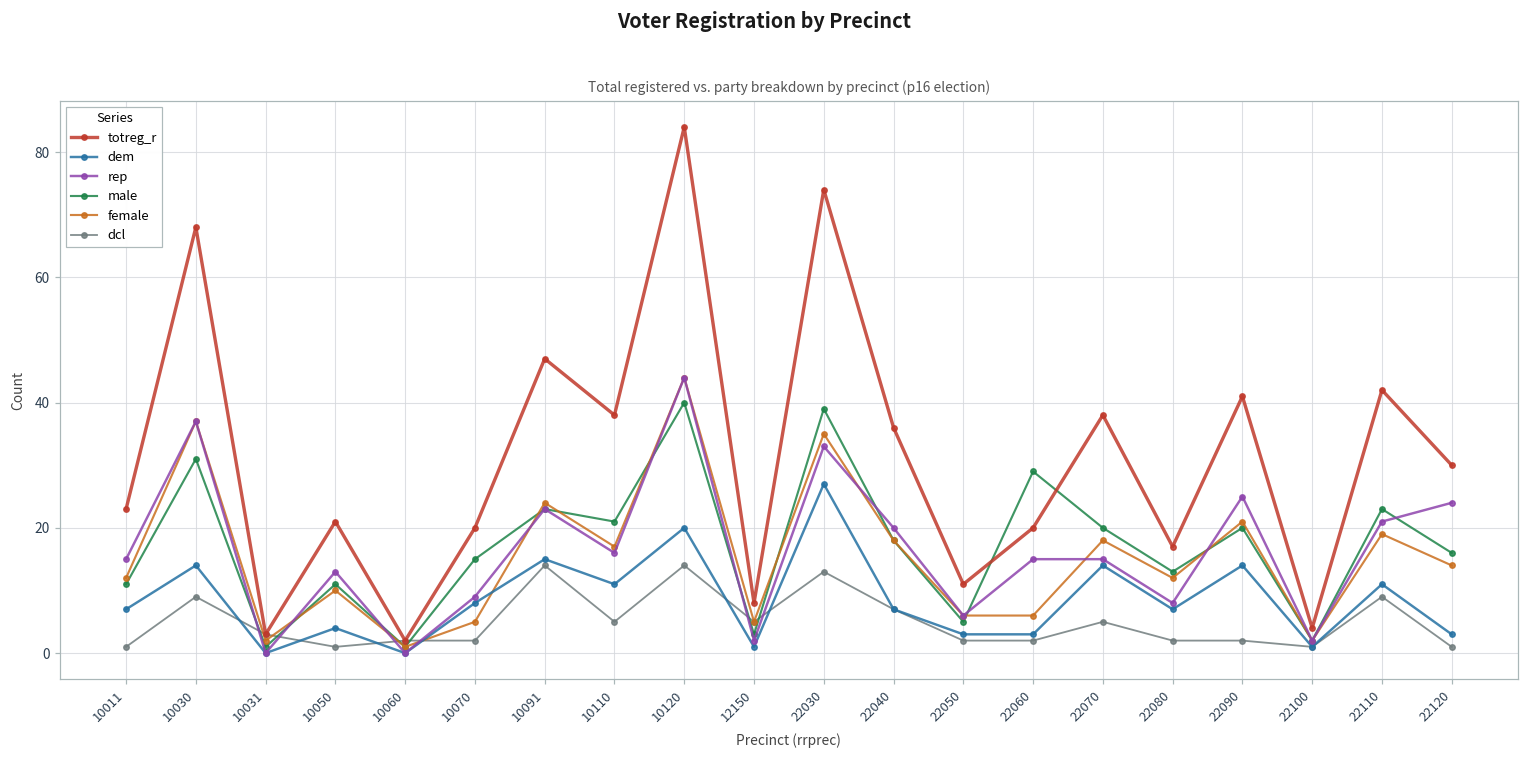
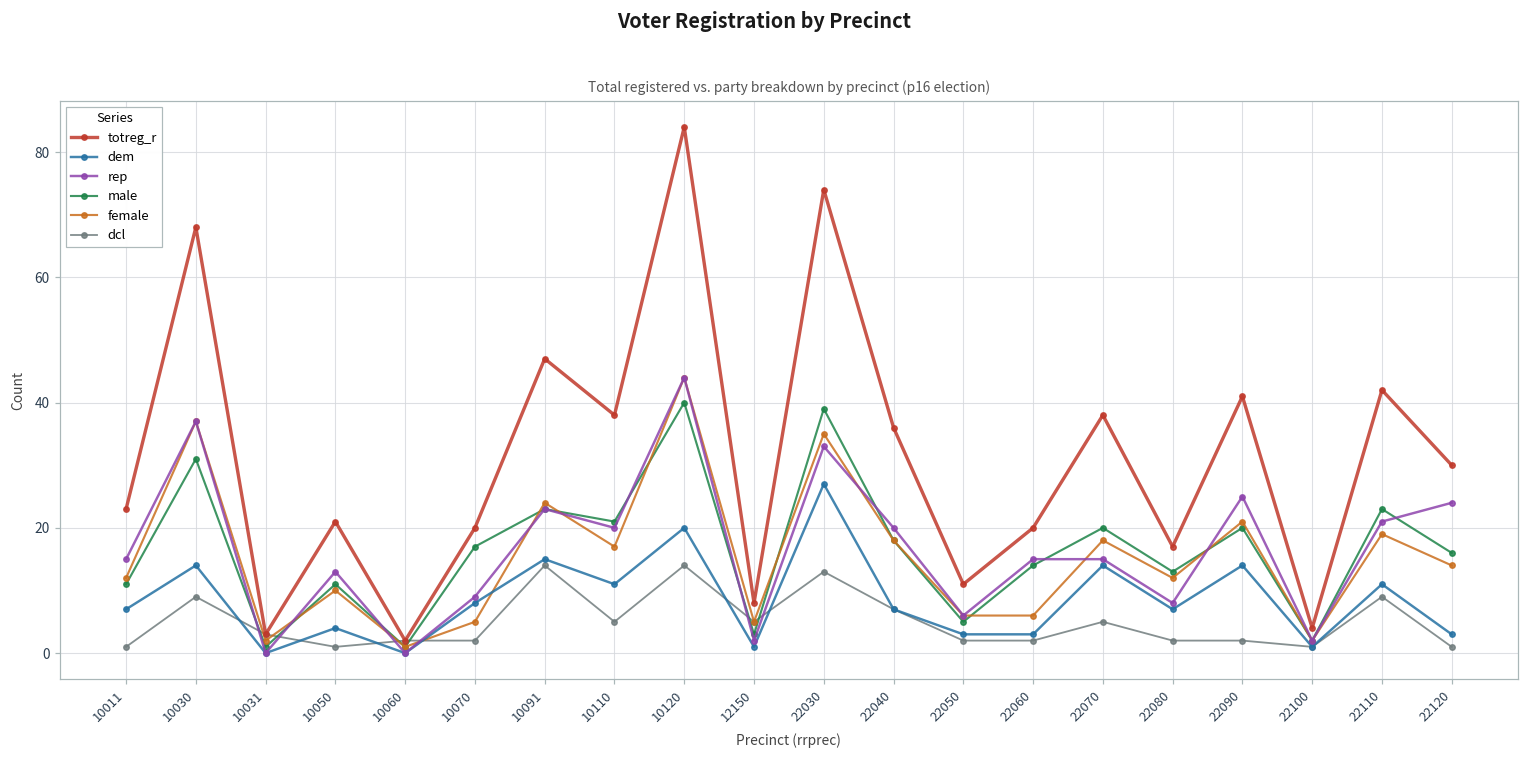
  {
    "dem": {
      "10011": 7,
      "10030": 14,
      "10050": 4,
      "10070": 8,
      "10091": 15,
      "10110": 11,
      "10120": 20,
      "12150": 1,
      "22030": 27,
      "22050": 3,
      "22060": 3,
      "22070": 14,
      "22080": 7,
      "22090": 14,
      "22110": 11,
      "22120": 3
    },
    "rep": {
      "10011": 15,
      "10050": 13,
      "10070": 9,
-     "10110": 16,
+     "10110": 20,
      "12150": 2,
      "22030": 33,
      "22040": 20,
      "22060": 15,
      "22070": 15,
      "22080": 8,
      "22090": 25,
      "22110": 21,
      "22120": 24
    },
    "male": {
      "10011": 11,
      "10030": 31,
      "10031": 1,
      "10050": 11,
-     "10070": 15,
+     "10070": 17,
      "10110": 21,
      "10120": 40,
      "12150": 3,
      "22030": 39,
      "22050": 5,
-     "22060": 29,
+     "22060": 14,
      "22070": 20,
      "22080": 13,
      "22090": 20,
      "22110": 23,
      "22120": 16
    },
    "dcl": {
      "10011": 1,
      "10030": 9,
      "10050": 1,
      "10070": 2,
      "10091": 14,
      "10110": 5,
      "10120": 14,
      "22030": 13,
      "22050": 2,
      "22060": 2,
      "22070": 5,
      "22080": 2,
      "22090": 2,
      "22110": 9,
      "22120": 1
    }
  }
